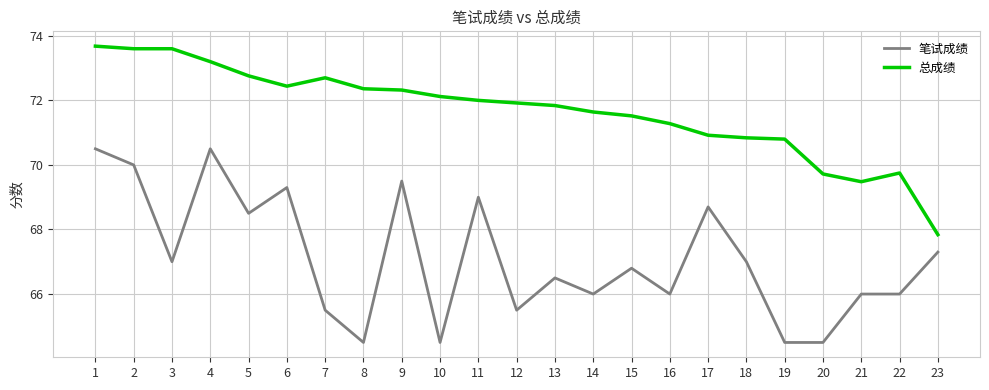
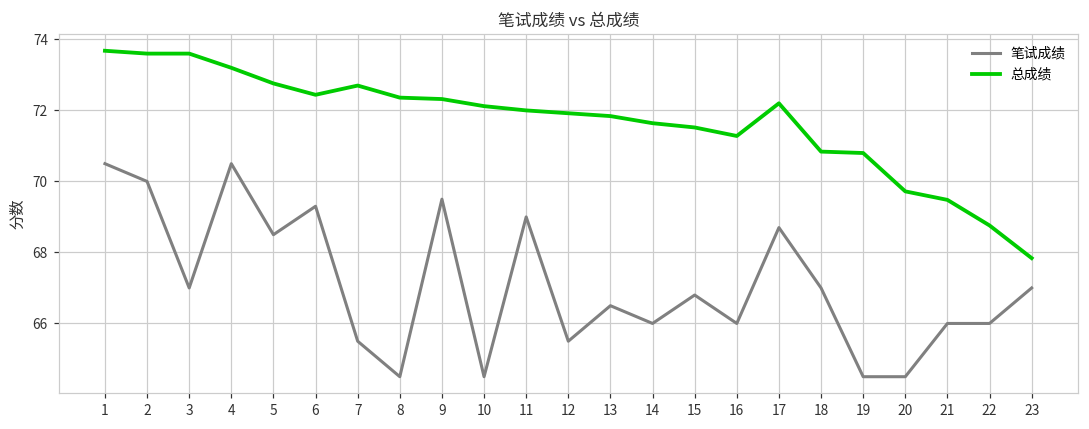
  {
    "笔试成绩": {
      "1": 70.5,
      "2": 70.0,
      "3": 67.0,
      "4": 70.5,
      "5": 68.5,
      "6": 69.3,
      "7": 65.5,
      "8": 64.5,
      "9": 69.5,
      "10": 64.5,
      "11": 69.0,
      "12": 65.5,
      "13": 66.5,
      "14": 66.0,
      "15": 66.8,
      "16": 66.0,
      "17": 68.7,
      "18": 67.0,
      "19": 64.5,
      "20": 64.5,
      "21": 66.0,
      "22": 66.0,
-     "23": 67.3
+     "23": 67.0
    },
    "总成绩": {
      "1": 73.7,
      "2": 73.6,
      "3": 73.6,
      "4": 73.2,
      "5": 72.8,
      "6": 72.4,
      "7": 72.7,
      "8": 72.4,
      "9": 72.3,
      "10": 72.1,
      "11": 72.0,
      "12": 71.9,
      "13": 71.8,
      "14": 71.6,
      "15": 71.5,
      "16": 71.3,
-     "17": 70.9,
+     "17": 72.2,
      "18": 70.8,
      "19": 70.8,
      "20": 69.7,
      "21": 69.5,
-     "22": 69.8,
+     "22": 68.8,
      "23": 67.8
    }
  }
